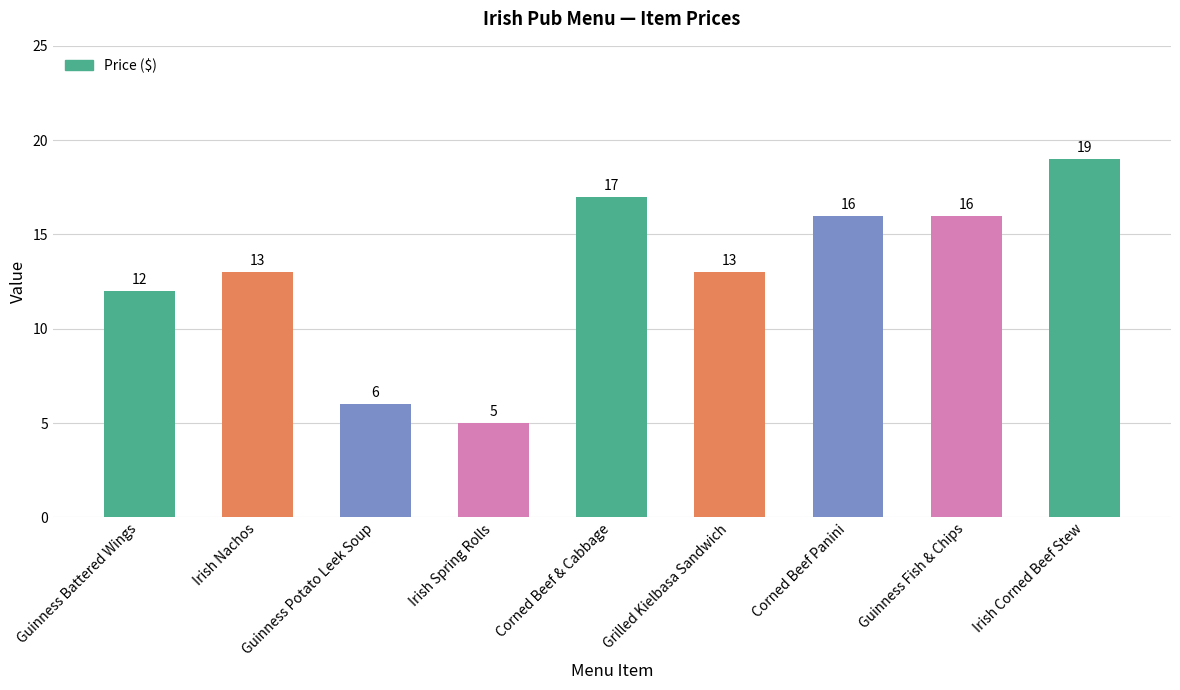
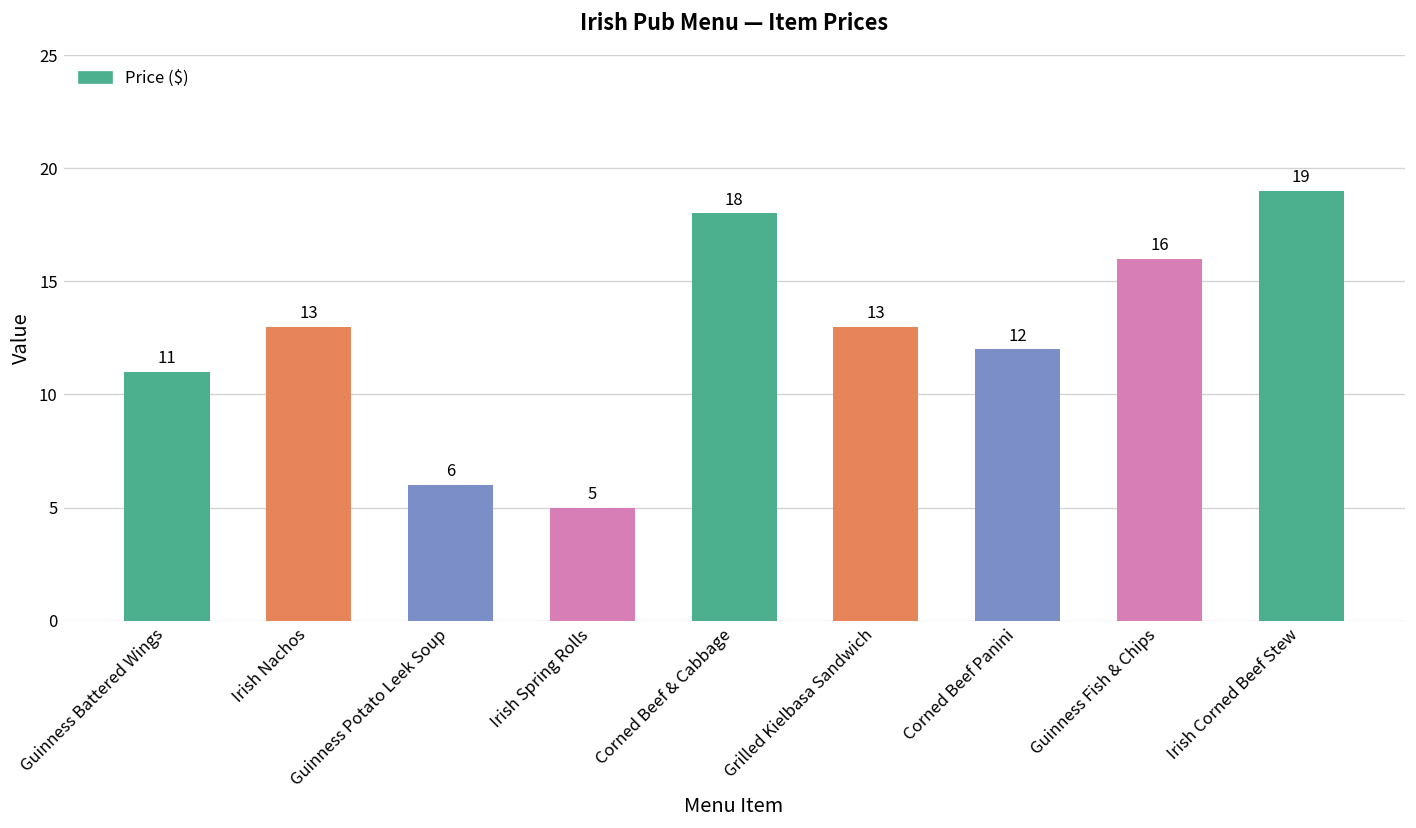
  {
-   "Guinness Battered Wings": 12,
+   "Guinness Battered Wings": 11,
    "Irish Nachos": 13,
    "Guinness Potato Leek Soup": 6,
    "Irish Spring Rolls": 5,
-   "Corned Beef & Cabbage": 17,
+   "Corned Beef & Cabbage": 18,
    "Grilled Kielbasa Sandwich": 13,
-   "Corned Beef Panini": 16,
+   "Corned Beef Panini": 12,
    "Guinness Fish & Chips": 16,
    "Irish Corned Beef Stew": 19
  }
